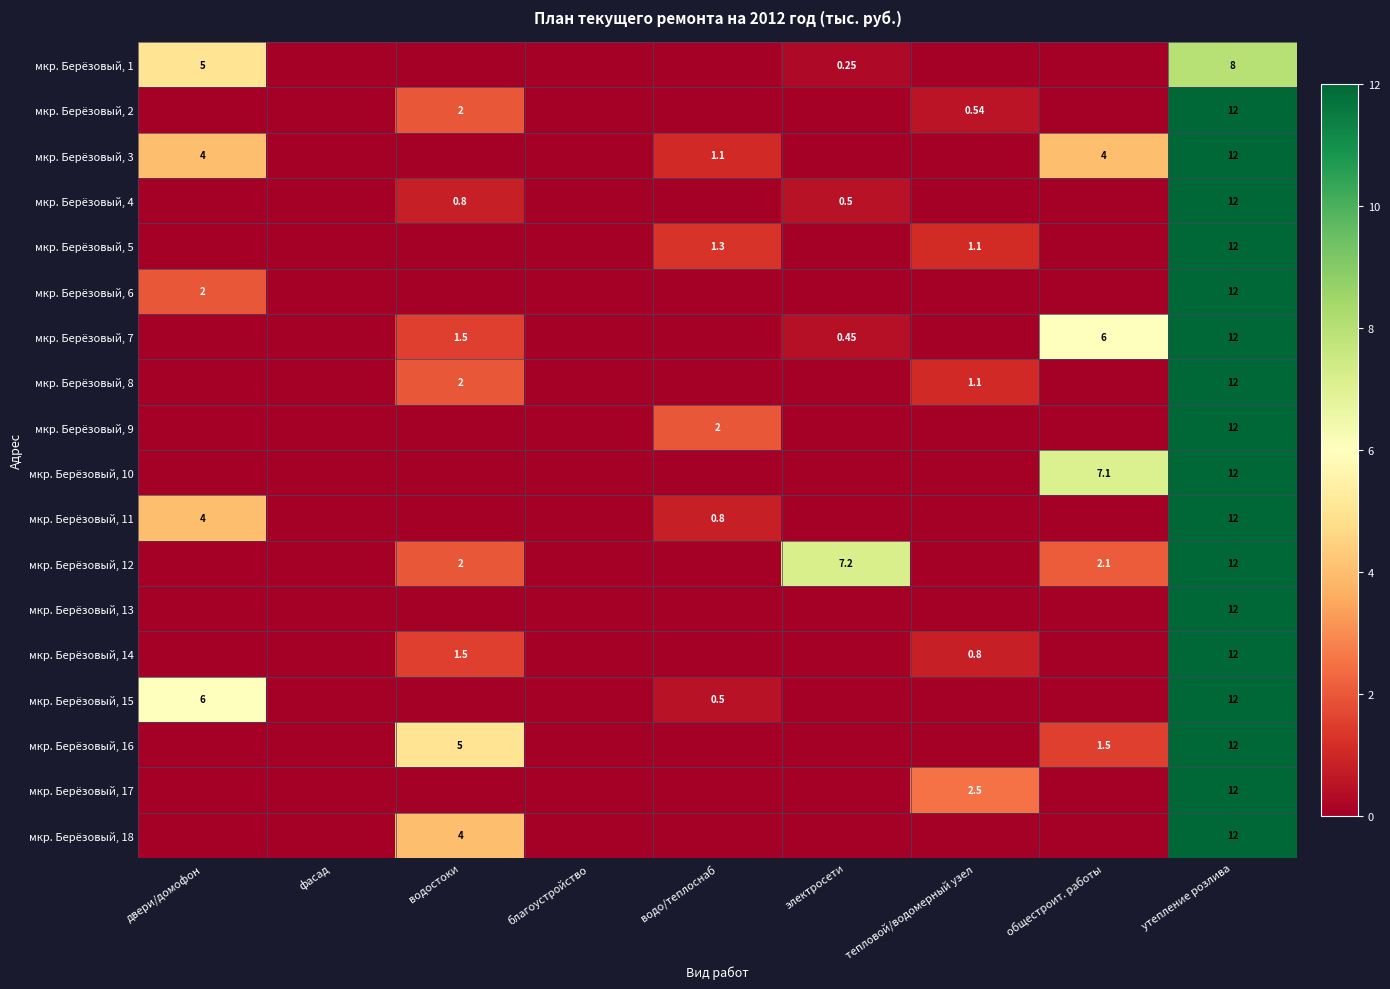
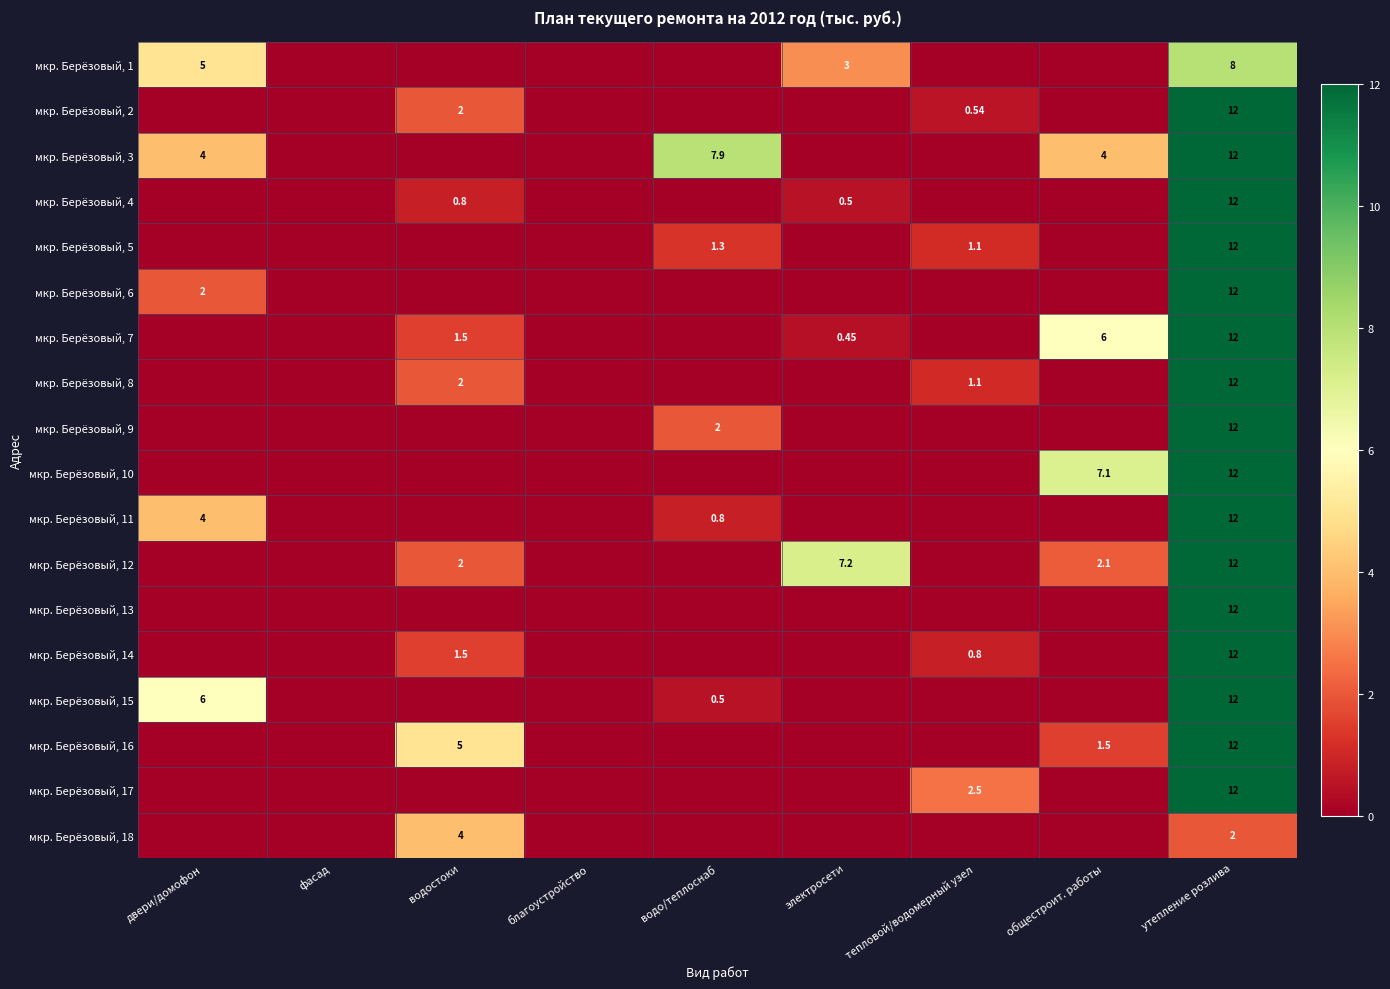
  {
    "мкр. Берёзовый, 1": {
      "двери/домофон": 5,
-     "электросети": 0.25,
+     "электросети": 3,
      "утепление розлива": 8
    },
    "мкр. Берёзовый, 2": {
      "водостоки": 2,
      "тепловой/водомерный узел": 0.54,
      "утепление розлива": 12
    },
    "мкр. Берёзовый, 3": {
      "двери/домофон": 4,
-     "водо/теплоснаб": 1.1,
+     "водо/теплоснаб": 7.9,
      "общестроит. работы": 4,
      "утепление розлива": 12
    },
    "мкр. Берёзовый, 4": {
      "водостоки": 0.8,
      "электросети": 0.5,
      "утепление розлива": 12
    },
    "мкр. Берёзовый, 5": {
      "водо/теплоснаб": 1.3,
      "тепловой/водомерный узел": 1.1,
      "утепление розлива": 12
    },
    "мкр. Берёзовый, 6": {
      "двери/домофон": 2,
      "утепление розлива": 12
    },
    "мкр. Берёзовый, 7": {
      "водостоки": 1.5,
      "электросети": 0.45,
      "общестроит. работы": 6,
      "утепление розлива": 12
    },
    "мкр. Берёзовый, 8": {
      "водостоки": 2,
      "тепловой/водомерный узел": 1.1,
      "утепление розлива": 12
    },
    "мкр. Берёзовый, 9": {
      "водо/теплоснаб": 2,
      "утепление розлива": 12
    },
    "мкр. Берёзовый, 10": {
      "общестроит. работы": 7.1,
      "утепление розлива": 12
    },
    "мкр. Берёзовый, 11": {
      "двери/домофон": 4,
      "водо/теплоснаб": 0.8,
      "утепление розлива": 12
    },
    "мкр. Берёзовый, 12": {
      "водостоки": 2,
      "электросети": 7.2,
      "общестроит. работы": 2.1,
      "утепление розлива": 12
    },
    "мкр. Берёзовый, 13": {
      "утепление розлива": 12
    },
    "мкр. Берёзовый, 14": {
      "водостоки": 1.5,
      "тепловой/водомерный узел": 0.8,
      "утепление розлива": 12
    },
    "мкр. Берёзовый, 15": {
      "двери/домофон": 6,
      "водо/теплоснаб": 0.5,
      "утепление розлива": 12
    },
    "мкр. Берёзовый, 16": {
      "водостоки": 5,
      "общестроит. работы": 1.5,
      "утепление розлива": 12
    },
    "мкр. Берёзовый, 17": {
      "тепловой/водомерный узел": 2.5,
      "утепление розлива": 12
    },
    "мкр. Берёзовый, 18": {
      "водостоки": 4,
-     "утепление розлива": 12
+     "утепление розлива": 2
    }
  }
